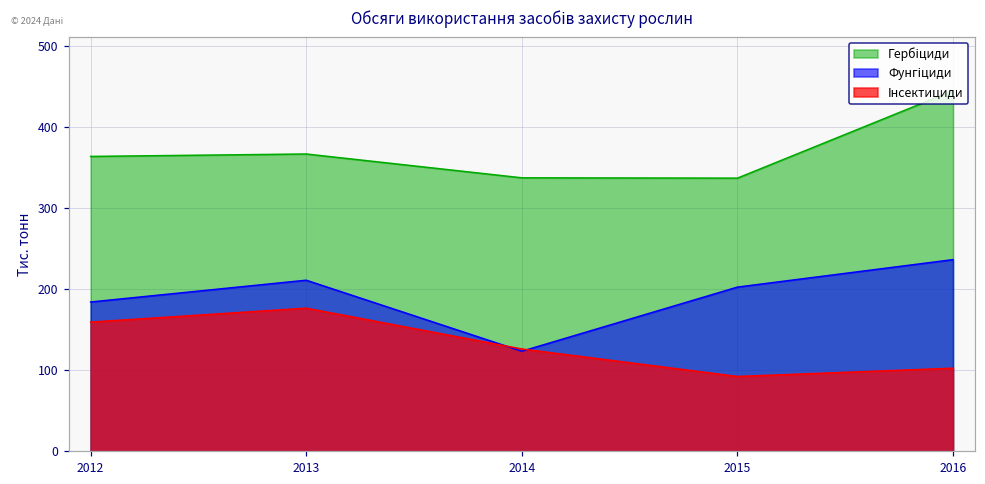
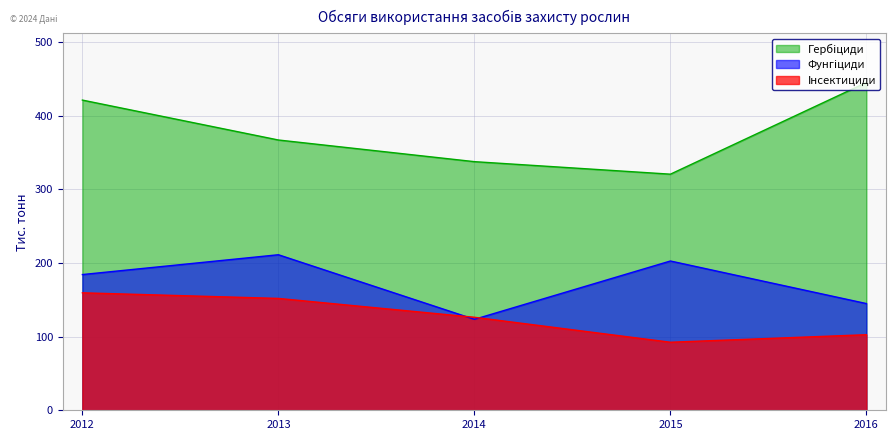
  {
    "Гербіциди": {
-     "2012": 360,
+     "2012": 420,
      "2013": 370,
      "2014": 340,
-     "2015": 340
+     "2015": 320
    },
    "Фунгіциди": {
      "2012": 180,
      "2013": 210,
      "2015": 200,
-     "2016": 240
+     "2016": 140
    },
    "Інсектициди": {
      "2012": 160,
-     "2013": 180,
+     "2013": 150,
      "2015": 90,
      "2016": 100
    }
  }
